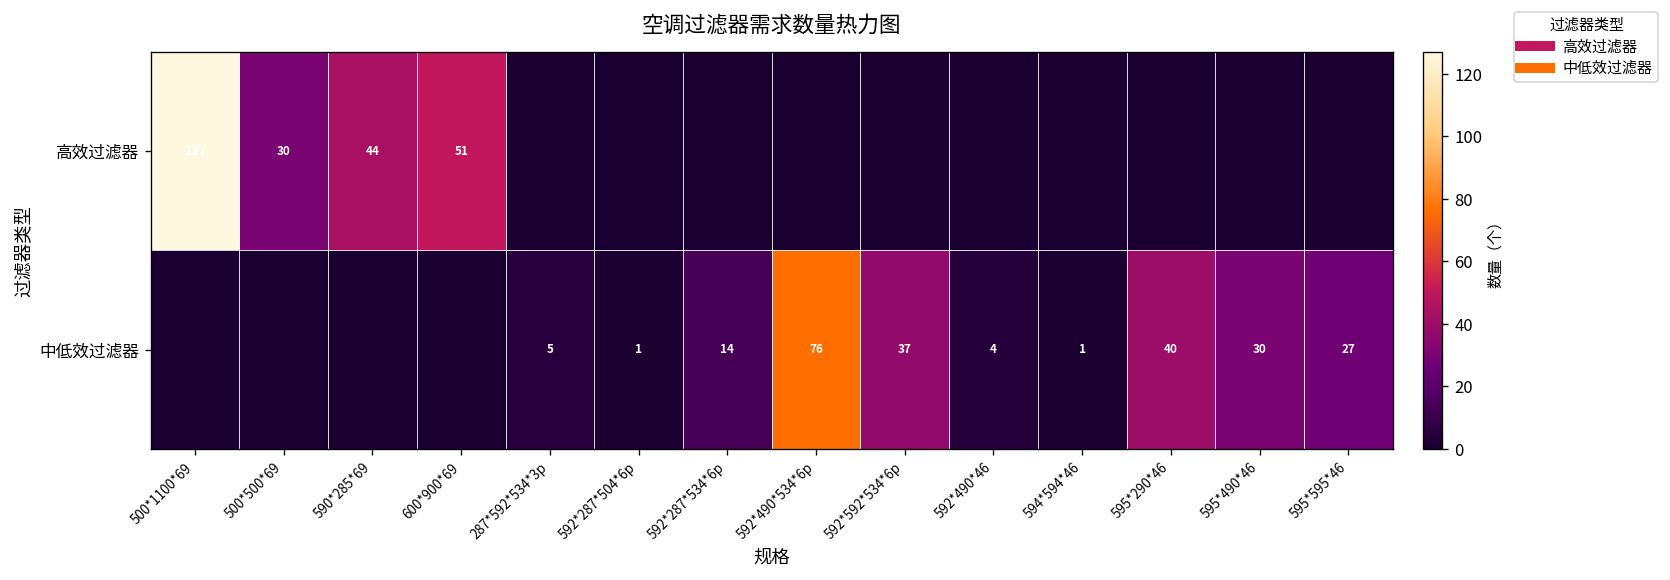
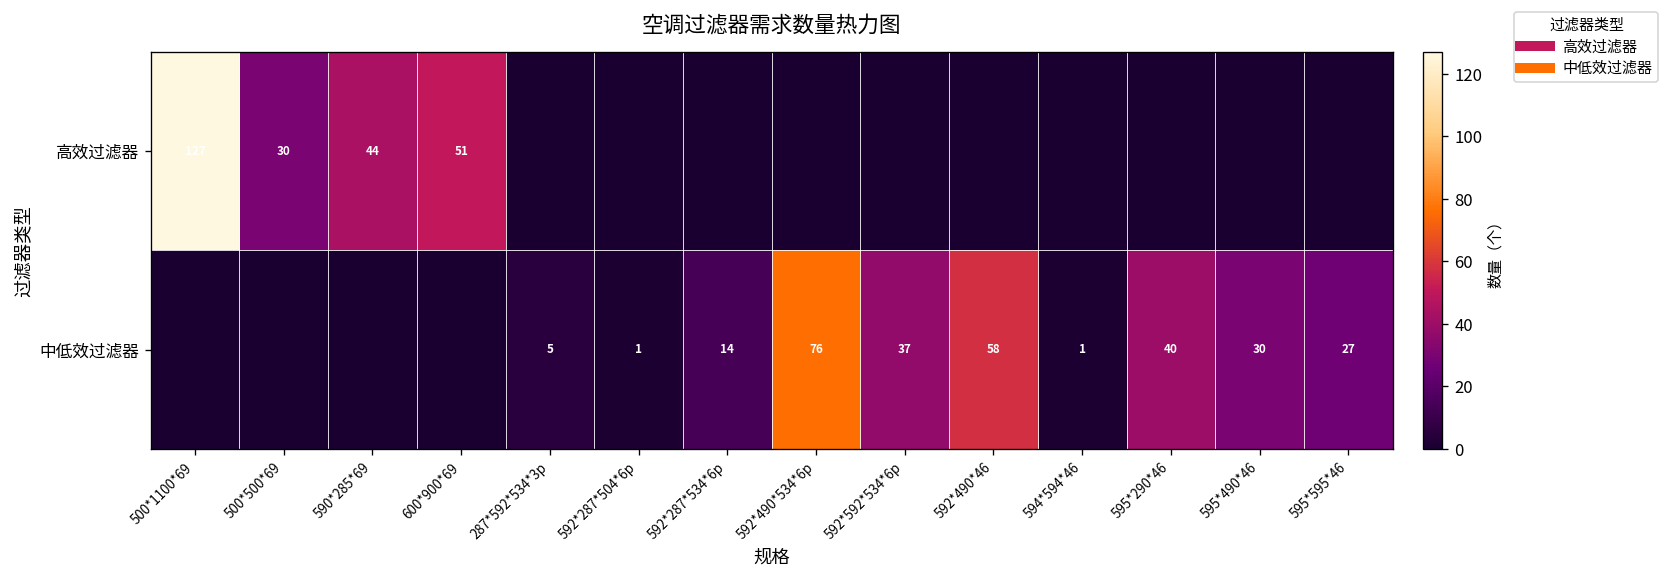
  {
    "高效过滤器": {
      "500*500*69": 30,
      "590*285*69": 44,
      "600*900*69": 51
    },
    "中低效过滤器": {
      "287*592*534*3p": 5,
      "592*287*504*6p": 1,
      "592*287*534*6p": 14,
      "592*490*534*6p": 76,
      "592*592*534*6p": 37,
-     "592*490*46": 4,
+     "592*490*46": 58,
      "594*594*46": 1,
      "595*290*46": 40,
      "595*490*46": 30,
      "595*595*46": 27
    }
  }
